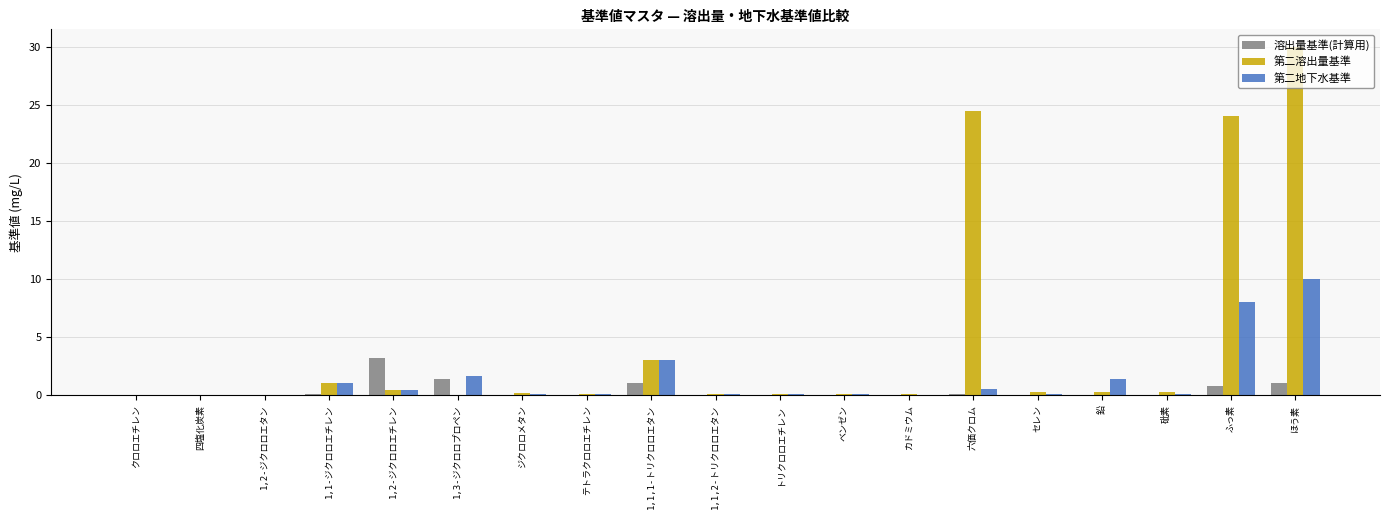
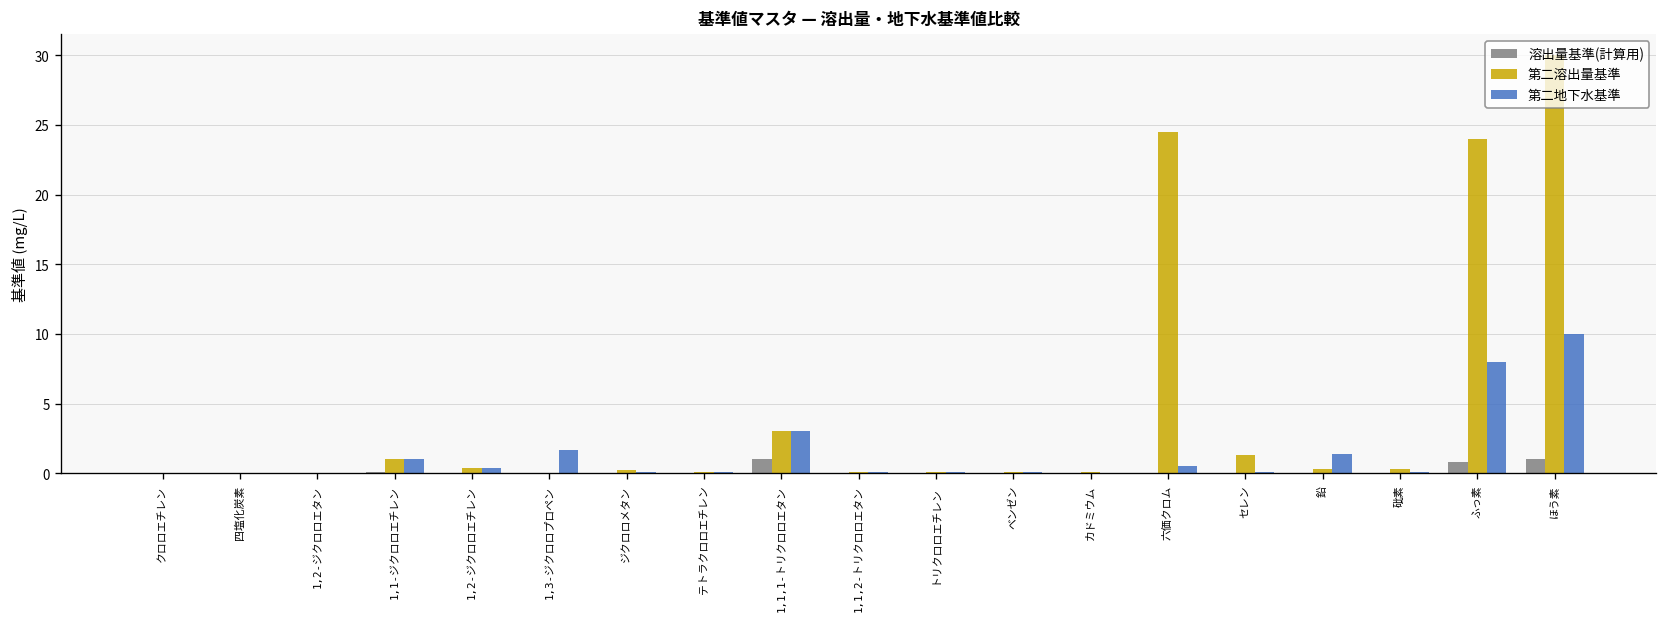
  {
    "溶出量基準(計算用)": {
-     "1,2-ジクロロエチレン": 3.2,
-     "1,3-ジクロロプロペン": 1.4,
+     "1,2-ジクロロエチレン": 0.0,
+     "1,3-ジクロロプロペン": 0.0,
      "1,1,1-トリクロロエタン": 1.0,
      "ふっ素": 0.8,
      "ほう素": 1.0
    },
    "第二溶出量基準": {
      "1,1-ジクロロエチレン": 1.0,
      "1,2-ジクロロエチレン": 0.4,
      "1,1,1-トリクロロエタン": 3.0,
      "六価クロム": 24.5,
-     "セレン": 0.3,
+     "セレン": 1.3,
      "鉛": 0.3,
      "砒素": 0.3,
      "ふっ素": 24.0
    },
    "第二地下水基準": {
      "1,1-ジクロロエチレン": 1.0,
      "1,2-ジクロロエチレン": 0.4,
      "1,3-ジクロロプロペン": 1.7,
      "1,1,1-トリクロロエタン": 3.0,
      "六価クロム": 0.5,
      "鉛": 1.4,
      "ふっ素": 8.0,
      "ほう素": 10.0
    }
  }
